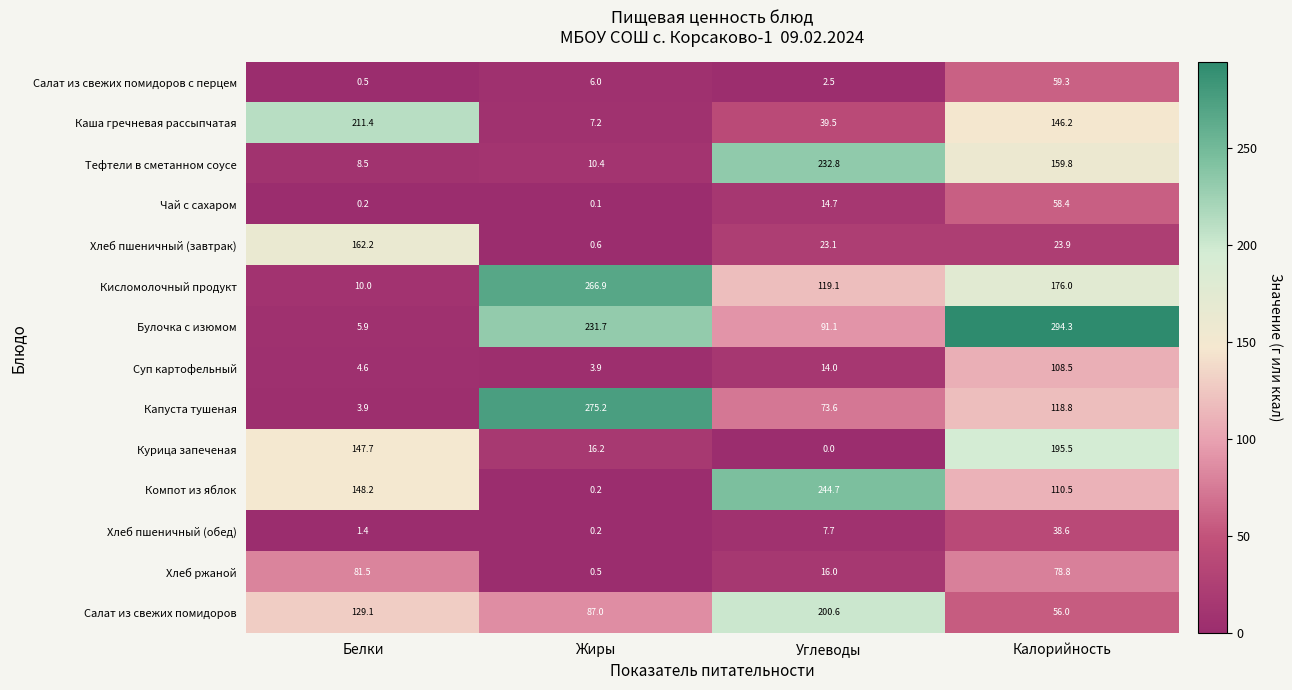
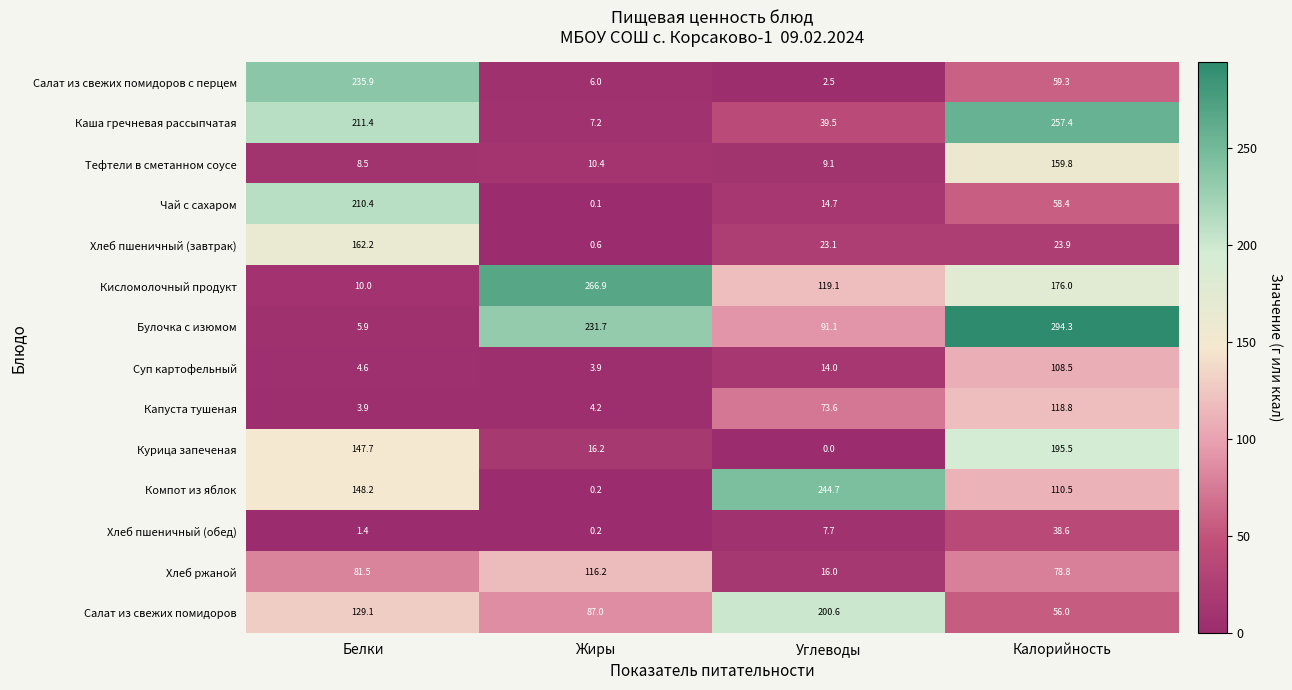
  {
    "Салат из свежих помидоров с перцем": {
-     "Белки": 0.5,
+     "Белки": 235.9,
      "Жиры": 6.0,
      "Углеводы": 2.5,
      "Калорийность": 59.3
    },
    "Каша гречневая рассыпчатая": {
      "Белки": 211.4,
      "Жиры": 7.2,
      "Углеводы": 39.5,
-     "Калорийность": 146.2
+     "Калорийность": 257.4
    },
    "Тефтели в сметанном соусе": {
      "Белки": 8.5,
      "Жиры": 10.4,
-     "Углеводы": 232.8,
+     "Углеводы": 9.1,
      "Калорийность": 159.8
    },
    "Чай с сахаром": {
-     "Белки": 0.2,
+     "Белки": 210.4,
      "Жиры": 0.1,
      "Углеводы": 14.7,
      "Калорийность": 58.4
    },
    "Хлеб пшеничный (завтрак)": {
      "Белки": 162.2,
      "Жиры": 0.6,
      "Углеводы": 23.1,
      "Калорийность": 23.9
    },
    "Кисломолочный продукт": {
      "Белки": 10.0,
      "Жиры": 266.9,
      "Углеводы": 119.1,
      "Калорийность": 176.0
    },
    "Булочка с изюмом": {
      "Белки": 5.9,
      "Жиры": 231.7,
      "Углеводы": 91.1,
      "Калорийность": 294.3
    },
    "Суп картофельный": {
      "Белки": 4.6,
      "Жиры": 3.9,
      "Углеводы": 14.0,
      "Калорийность": 108.5
    },
    "Капуста тушеная": {
      "Белки": 3.9,
-     "Жиры": 275.2,
+     "Жиры": 4.2,
      "Углеводы": 73.6,
      "Калорийность": 118.8
    },
    "Курица запеченая": {
      "Белки": 147.7,
      "Жиры": 16.2,
      "Углеводы": 0.0,
      "Калорийность": 195.5
    },
    "Компот из яблок": {
      "Белки": 148.2,
      "Жиры": 0.2,
      "Углеводы": 244.7,
      "Калорийность": 110.5
    },
    "Хлеб пшеничный (обед)": {
      "Белки": 1.4,
      "Жиры": 0.2,
      "Углеводы": 7.7,
      "Калорийность": 38.6
    },
    "Хлеб ржаной": {
      "Белки": 81.5,
-     "Жиры": 0.5,
+     "Жиры": 116.2,
      "Углеводы": 16.0,
      "Калорийность": 78.8
    },
    "Салат из свежих помидоров": {
      "Белки": 129.1,
      "Жиры": 87.0,
      "Углеводы": 200.6,
      "Калорийность": 56.0
    }
  }
